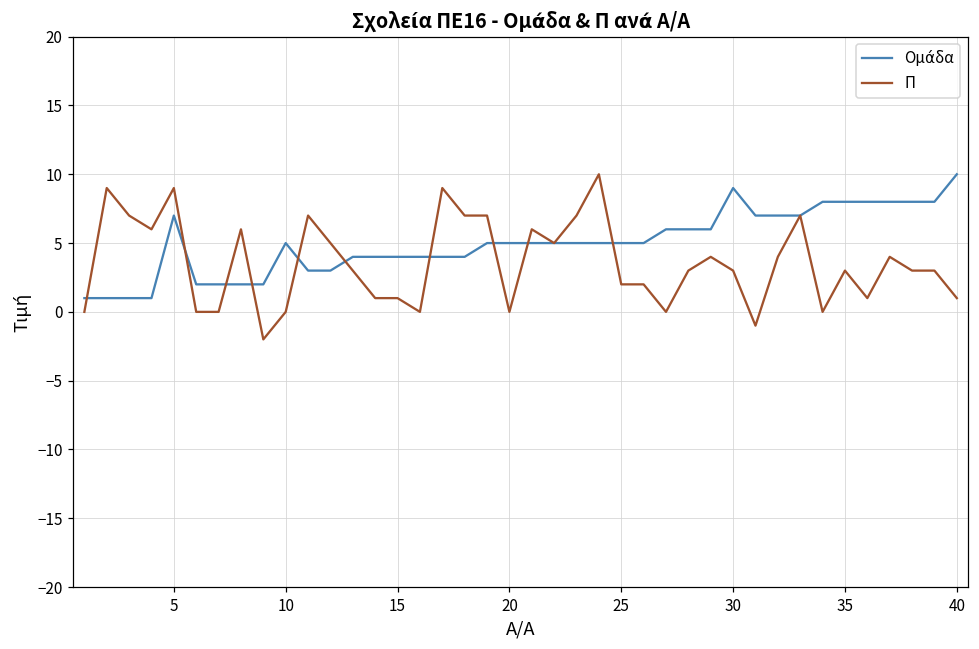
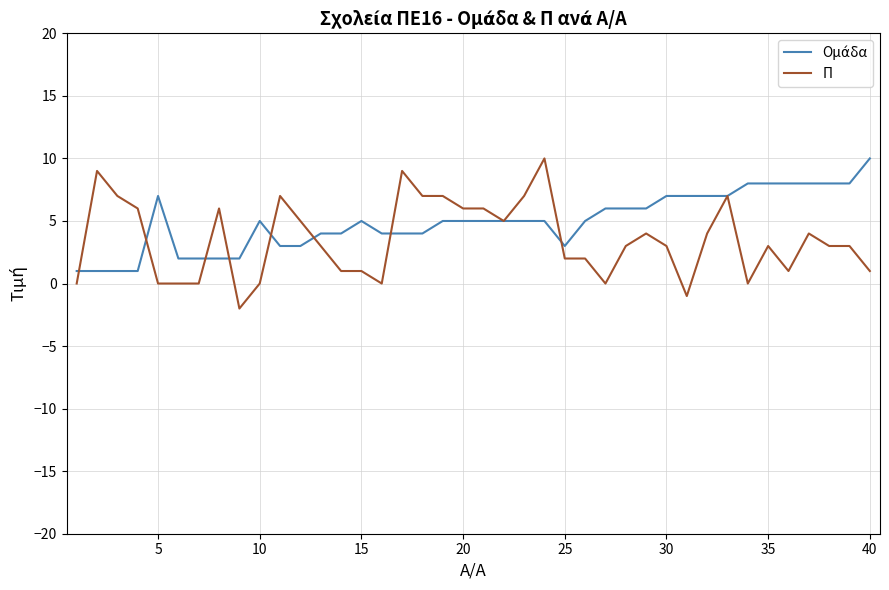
  {
    "Ομάδα": {
      "5": 7,
      "10": 5,
-     "15": 4,
+     "15": 5,
      "20": 5,
-     "25": 5,
-     "30": 9,
+     "25": 3,
+     "30": 7,
      "35": 8,
      "40": 10
    },
    "Π": {
-     "5": 9,
+     "5": 0,
      "10": 0,
      "15": 1,
-     "20": 0,
+     "20": 6,
      "25": 2,
      "30": 3,
      "35": 3,
      "40": 1
    }
  }
